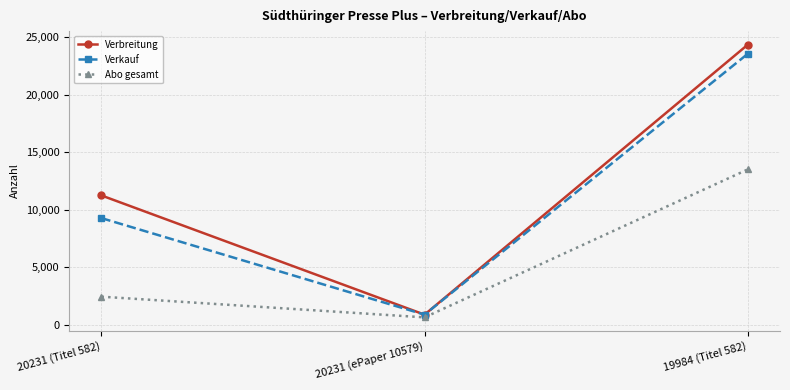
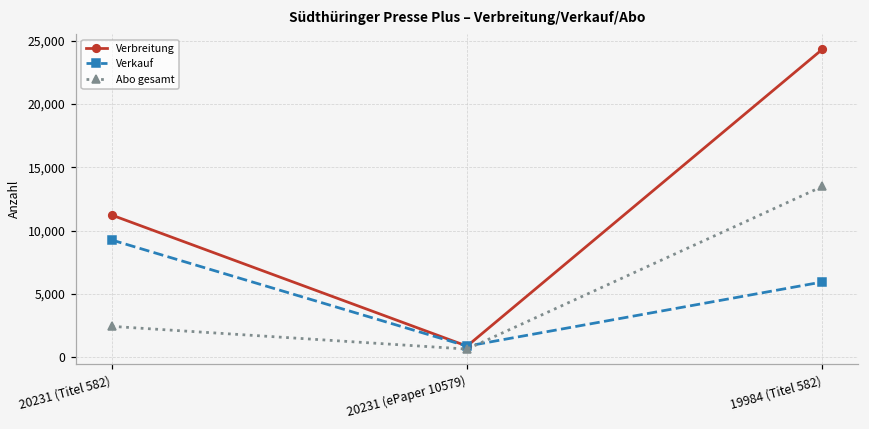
  {
    "Verbreitung": {
      "20231 (Titel 582)": "11,200",
      "19984 (Titel 582)": "24,300"
    },
    "Verkauf": {
      "20231 (Titel 582)": "9,300",
-     "19984 (Titel 582)": "23,500"
+     "19984 (Titel 582)": "5,900"
    },
    "Abo gesamt": {
      "20231 (Titel 582)": "2,400",
      "20231 (ePaper 10579)": "600",
      "19984 (Titel 582)": "13,500"
    }
  }
